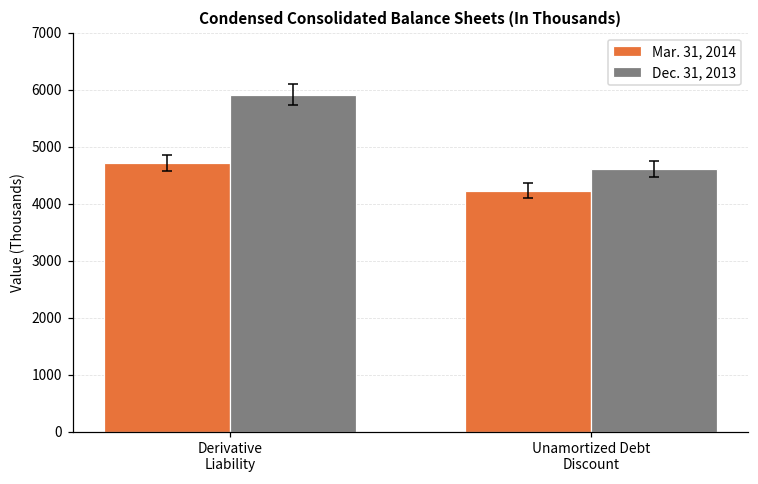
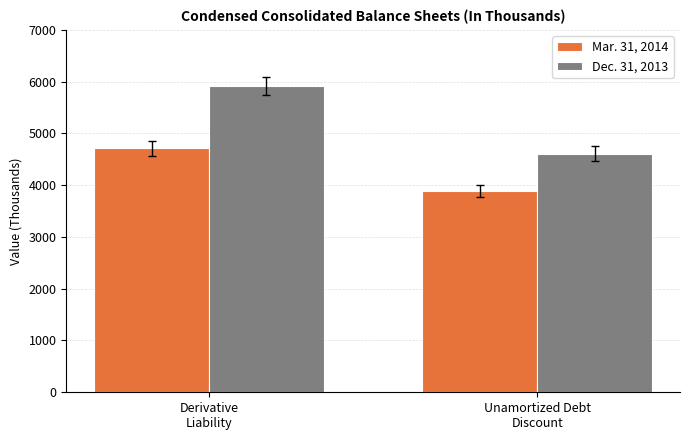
  {
    "Mar. 31, 2014": {
      "Derivative Liability": 4700,
-     "Unamortized Debt Discount": 4200
+     "Unamortized Debt Discount": 3900
    },
    "Dec. 31, 2013": {
      "Derivative Liability": 5900,
      "Unamortized Debt Discount": 4600
    }
  }
